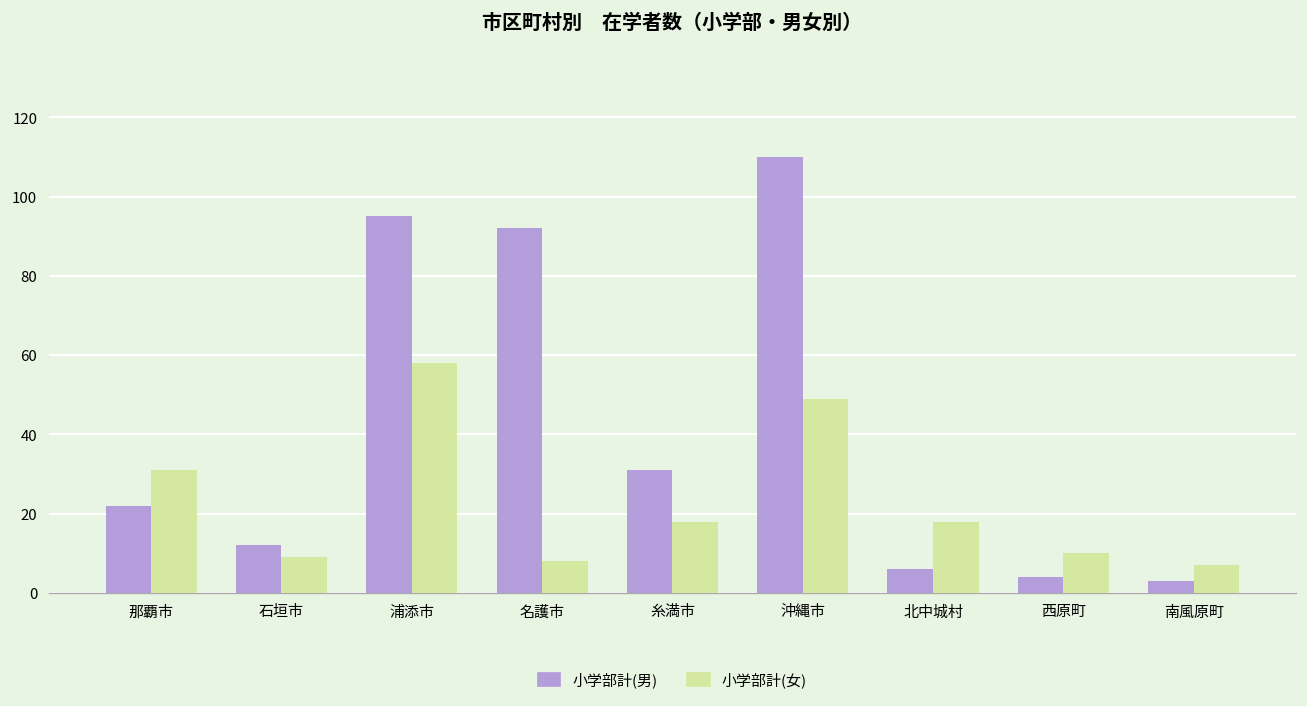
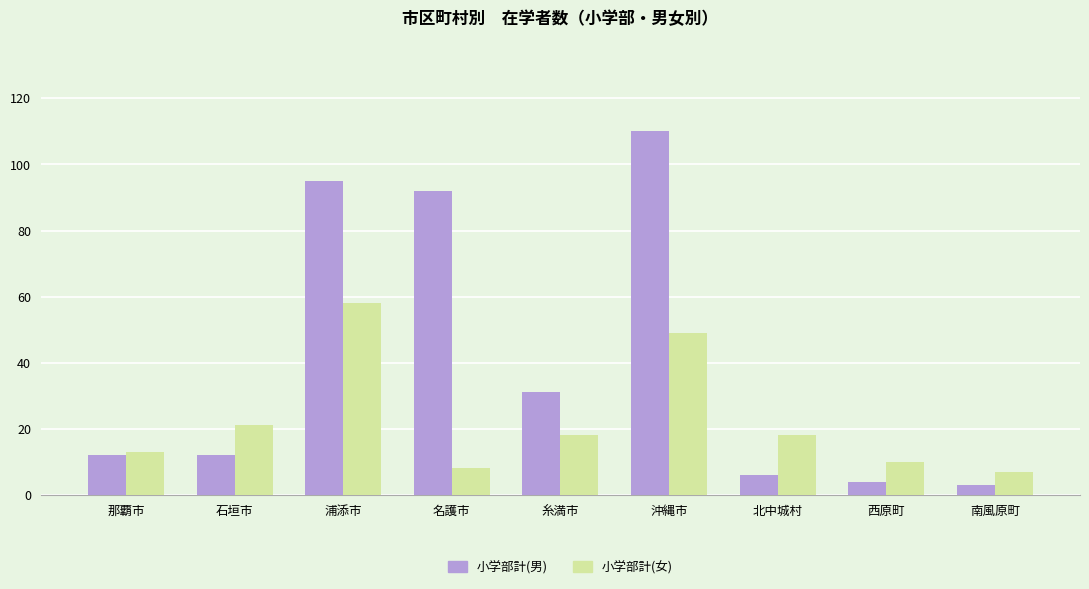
  {
    "小学部計(男)": {
-     "那覇市": 22,
+     "那覇市": 12,
      "石垣市": 12,
      "浦添市": 95,
      "名護市": 92,
      "糸満市": 31,
      "沖縄市": 110,
      "北中城村": 6,
      "西原町": 4,
      "南風原町": 3
    },
    "小学部計(女)": {
-     "那覇市": 31,
-     "石垣市": 9,
+     "那覇市": 13,
+     "石垣市": 21,
      "浦添市": 58,
      "名護市": 8,
      "糸満市": 18,
      "沖縄市": 49,
      "北中城村": 18,
      "西原町": 10,
      "南風原町": 7
    }
  }
